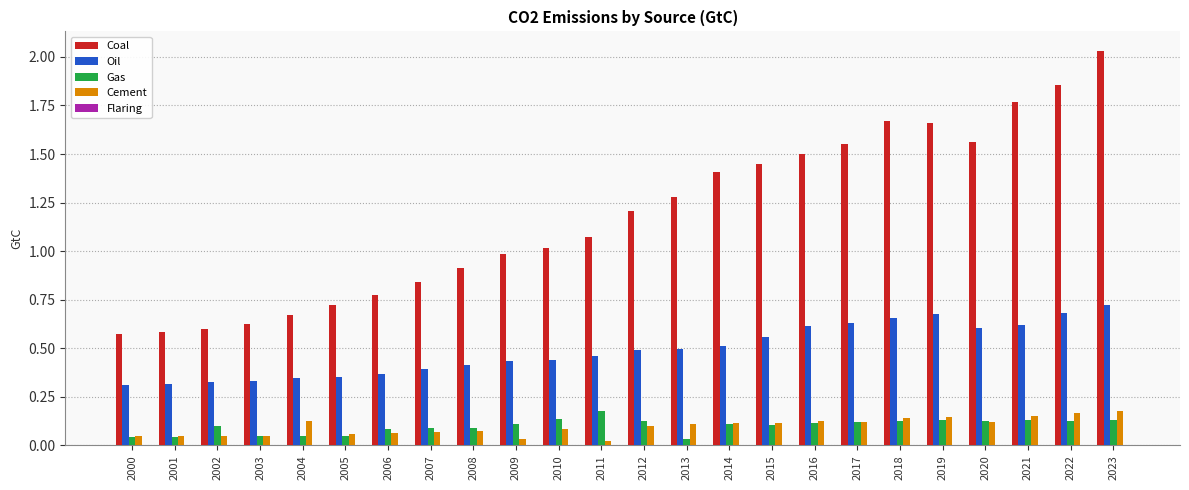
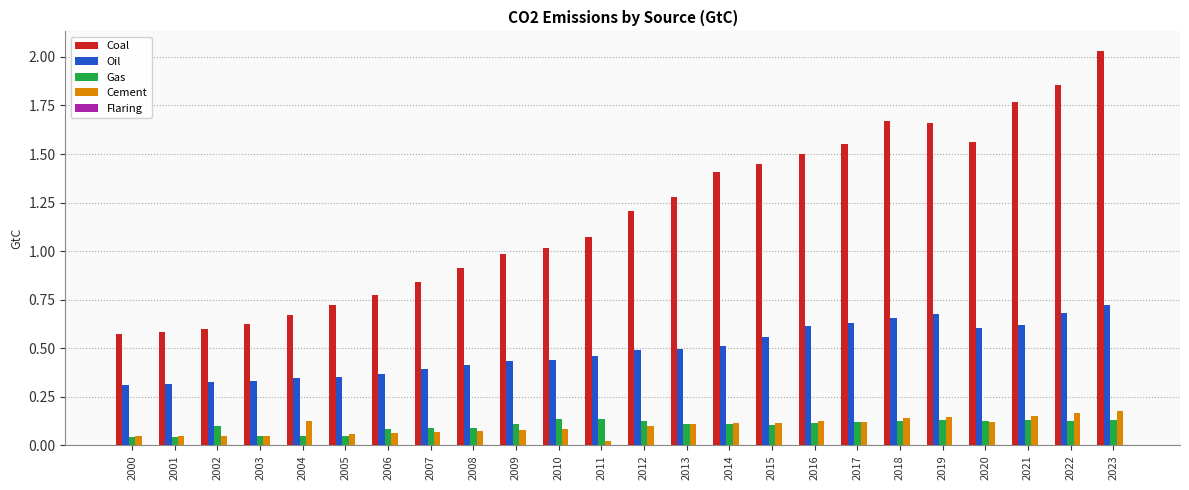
  {
    "Coal": {
      "2000": 0.57,
      "2001": 0.58,
      "2002": 0.60,
      "2003": 0.63,
      "2004": 0.67,
      "2005": 0.72,
      "2006": 0.77,
      "2007": 0.84,
      "2008": 0.91,
      "2009": 0.98,
      "2010": 1.02,
      "2011": 1.07,
      "2012": 1.21,
      "2013": 1.28,
      "2014": 1.41,
      "2015": 1.45,
      "2016": 1.50,
      "2017": 1.55,
      "2018": 1.67,
      "2019": 1.66,
      "2020": 1.56,
      "2021": 1.77,
      "2022": 1.85,
      "2023": 2.03
    },
    "Oil": {
      "2000": 0.31,
      "2001": 0.32,
      "2002": 0.33,
      "2003": 0.33,
      "2004": 0.35,
      "2005": 0.35,
      "2006": 0.37,
      "2007": 0.39,
      "2008": 0.41,
      "2009": 0.43,
      "2010": 0.44,
      "2011": 0.46,
      "2012": 0.49,
      "2013": 0.50,
      "2014": 0.51,
      "2015": 0.56,
      "2016": 0.61,
      "2017": 0.63,
      "2018": 0.66,
      "2019": 0.68,
      "2020": 0.61,
      "2021": 0.62,
      "2022": 0.68,
      "2023": 0.72
    },
    "Gas": {
      "2000": 0.04,
      "2001": 0.04,
      "2002": 0.10,
      "2003": 0.05,
      "2004": 0.05,
      "2005": 0.05,
      "2006": 0.08,
      "2007": 0.09,
      "2008": 0.09,
      "2009": 0.11,
      "2010": 0.13,
-     "2011": 0.18,
+     "2011": 0.14,
      "2012": 0.13,
-     "2013": 0.04,
+     "2013": 0.11,
      "2014": 0.11,
      "2015": 0.11,
      "2016": 0.11,
      "2017": 0.12,
      "2018": 0.13,
      "2019": 0.13,
      "2020": 0.13,
      "2021": 0.13,
      "2022": 0.12,
      "2023": 0.13
    },
    "Cement": {
      "2000": 0.05,
      "2001": 0.05,
      "2002": 0.05,
      "2003": 0.05,
      "2004": 0.13,
      "2005": 0.06,
      "2006": 0.06,
      "2007": 0.07,
      "2008": 0.07,
-     "2009": 0.03,
+     "2009": 0.08,
      "2010": 0.09,
      "2011": 0.02,
      "2012": 0.10,
      "2013": 0.11,
      "2014": 0.12,
      "2015": 0.12,
      "2016": 0.12,
      "2017": 0.12,
      "2018": 0.14,
      "2019": 0.14,
      "2020": 0.12,
      "2021": 0.15,
      "2022": 0.16,
      "2023": 0.18
    }
  }
